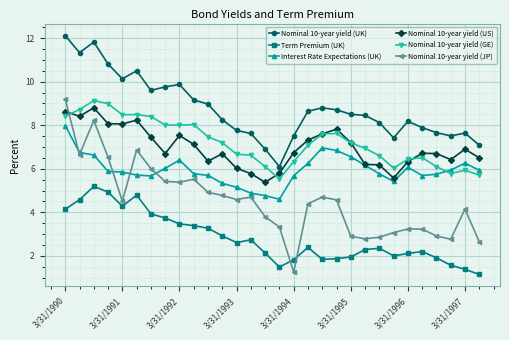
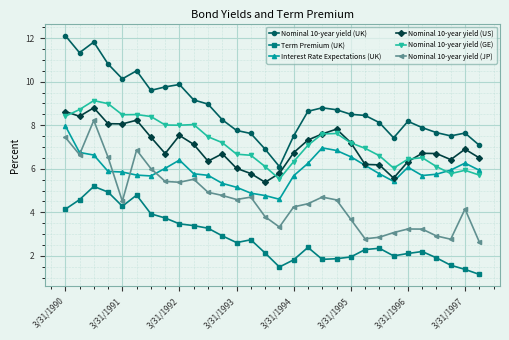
  {
    "Nominal 10-year yield (JP)": {
-     "3/31/1990": 9.2,
+     "3/31/1990": 7.5,
      "3/31/1991": 4.5,
      "3/31/1992": 5.4,
      "3/31/1993": 4.6,
-     "3/31/1994": 1.3,
-     "3/31/1995": 2.9,
+     "3/31/1994": 4.2,
+     "3/31/1995": 3.7,
      "3/31/1996": 3.2,
      "3/31/1997": 4.2
    }
  }
